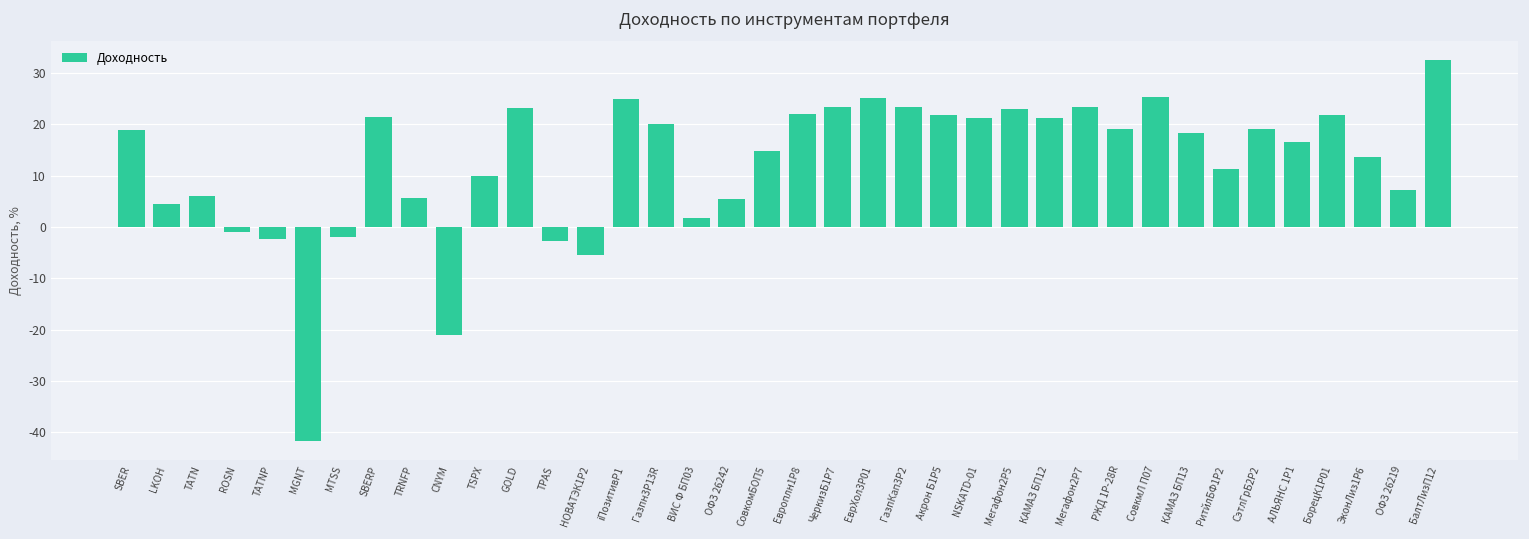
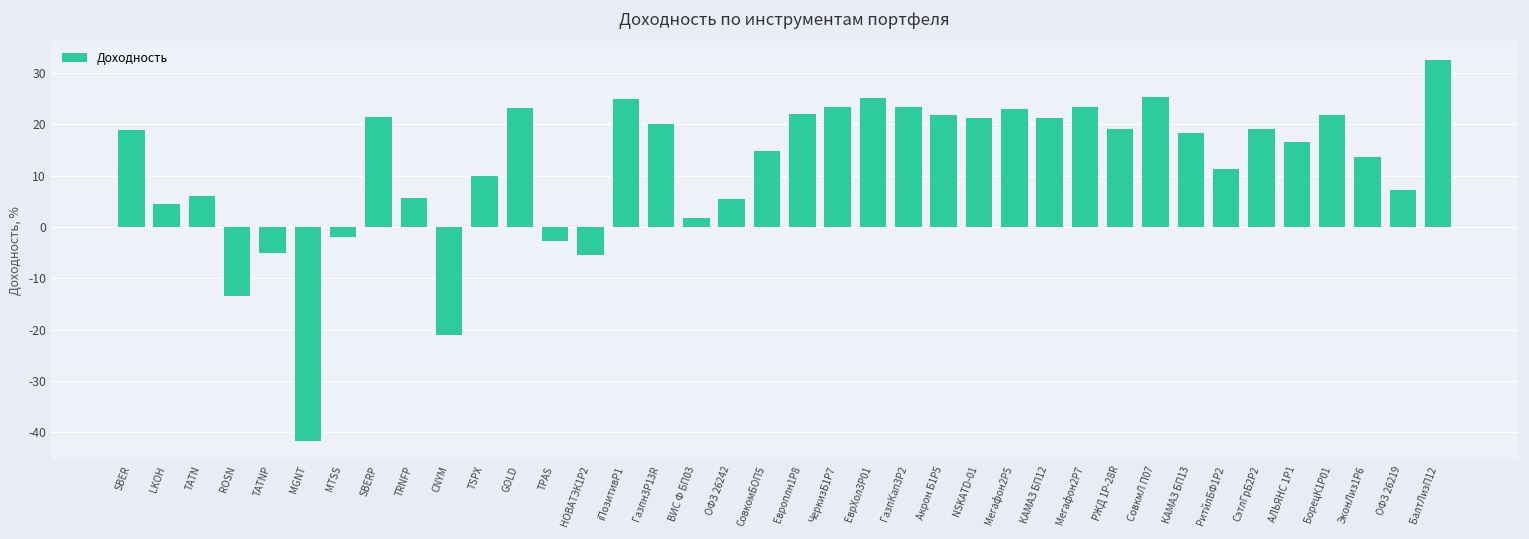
  {
    "SBER": 19,
    "LKOH": 5,
    "TATN": 6,
-   "ROSN": -1,
-   "TATNP": -2,
+   "ROSN": -13,
+   "TATNP": -5,
    "MGNT": -42,
    "MTSS": -2,
    "SBERP": 21,
    "TRNFP": 6,
    "CNYM": -21,
    "TSPX": 10,
    "GOLD": 23,
    "TPAS": -3,
    "НОВАТЭК1Р2": -5,
    "iПозитивР1": 25,
    "Газпн3P13R": 20,
    "ВИС Ф БП03": 2,
    "ОФЗ 26242": 5,
    "СовкомБОП5": 15,
    "Европлн1Р8": 22,
    "ЧеркизБ1P7": 23,
    "ЕврХол3P01": 25,
    "ГазпКап3P2": 23,
    "Акрон Б1P5": 22,
    "NSKATD-01": 21,
    "Мегафон2P5": 23,
    "КАМАЗ БП12": 21,
    "Мегафон2P7": 23,
    "РЖД 1Р-28R": 19,
    "СовкмЛ П07": 25,
    "КАМАЗ БП13": 18,
    "РитйлБФ1P2": 11,
    "СэтлГрБ2P2": 19,
    "АЛЬЯНС 1P1": 17,
    "БорецК1Р01": 22,
    "ЭконЛиз1Р6": 14,
    "ОФЗ 26219": 7,
    "БалтЛизП12": 33
  }
